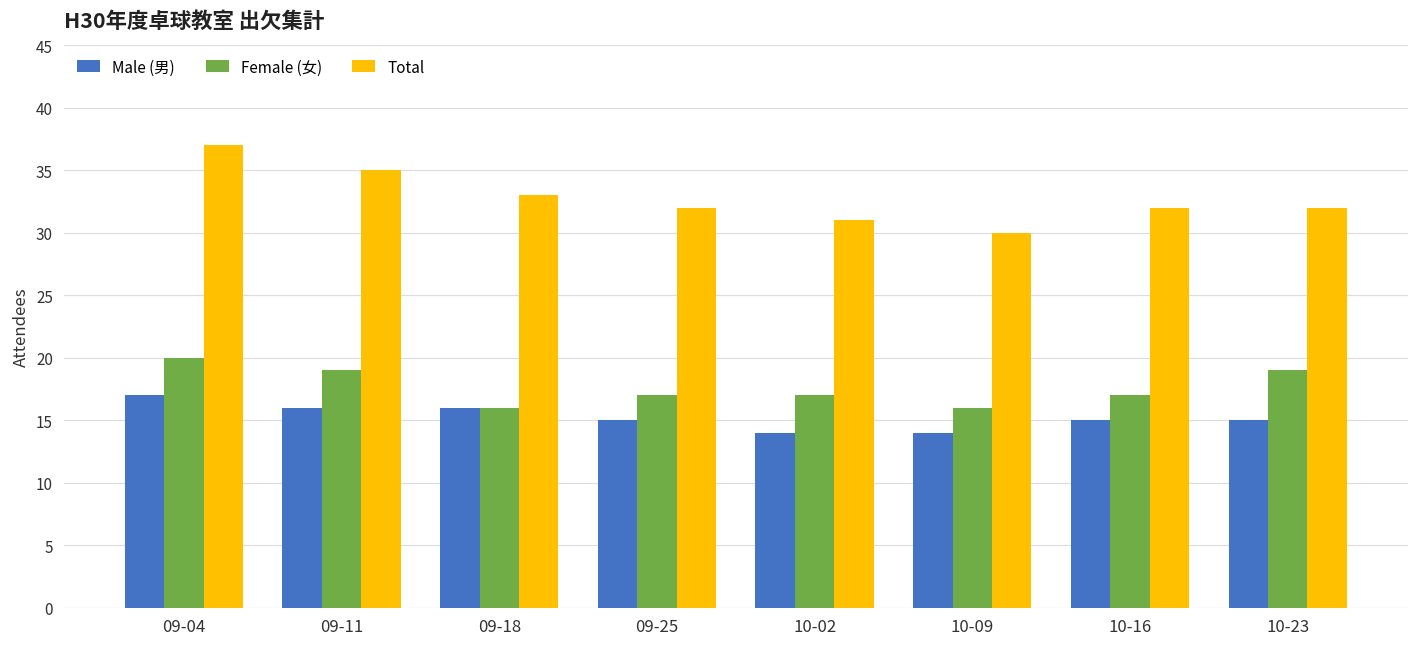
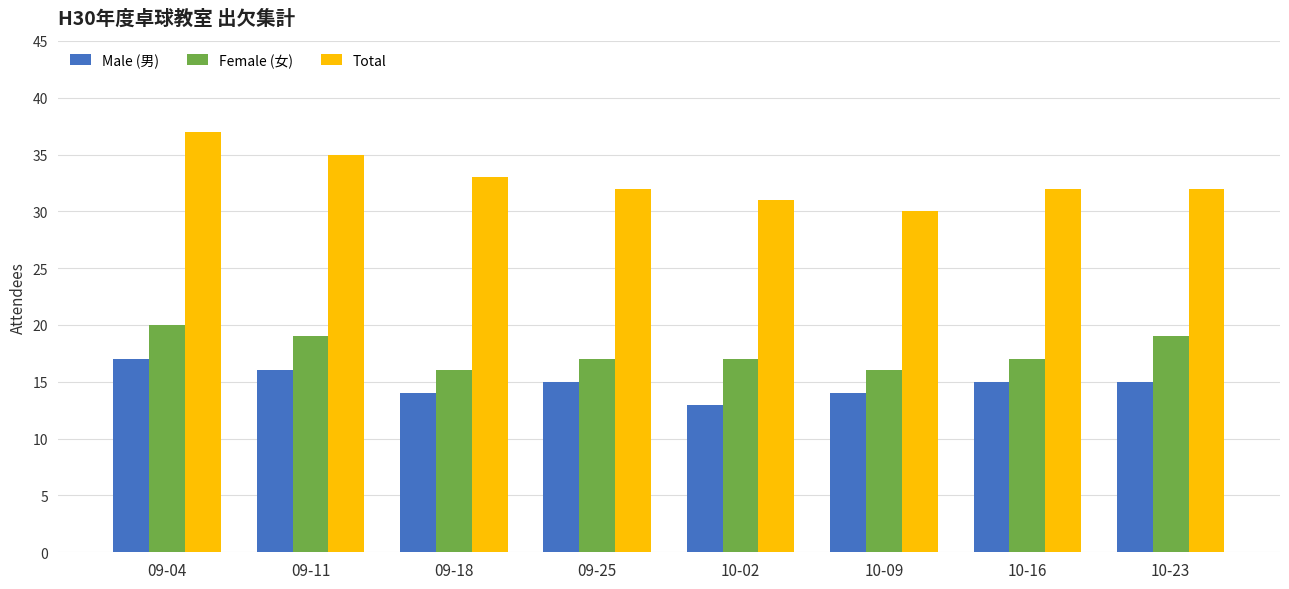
  {
    "Male (男)": {
      "09-04": 17,
      "09-11": 16,
-     "09-18": 16,
+     "09-18": 14,
      "09-25": 15,
-     "10-02": 14,
+     "10-02": 13,
      "10-09": 14,
      "10-16": 15,
      "10-23": 15
    },
    "Female (女)": {
      "09-04": 20,
      "09-11": 19,
      "09-18": 16,
      "09-25": 17,
      "10-02": 17,
      "10-09": 16,
      "10-16": 17,
      "10-23": 19
    },
    "Total": {
      "09-04": 37,
      "09-11": 35,
      "09-18": 33,
      "09-25": 32,
      "10-02": 31,
      "10-09": 30,
      "10-16": 32,
      "10-23": 32
    }
  }
